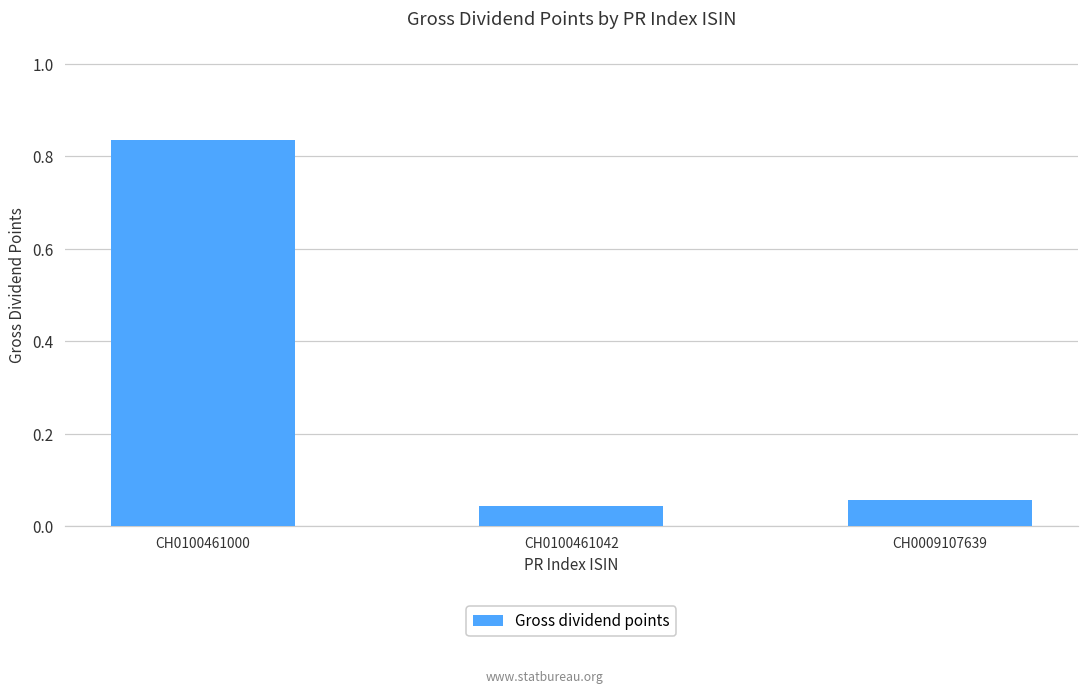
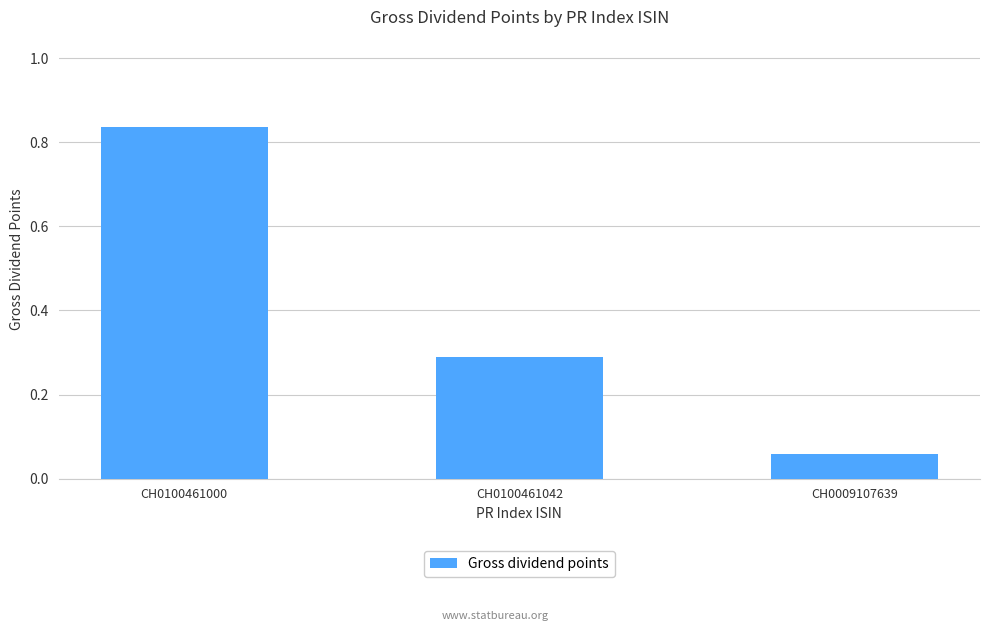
  {
    "CH0100461000": 0.84,
-   "CH0100461042": 0.04,
+   "CH0100461042": 0.29,
    "CH0009107639": 0.06
  }
